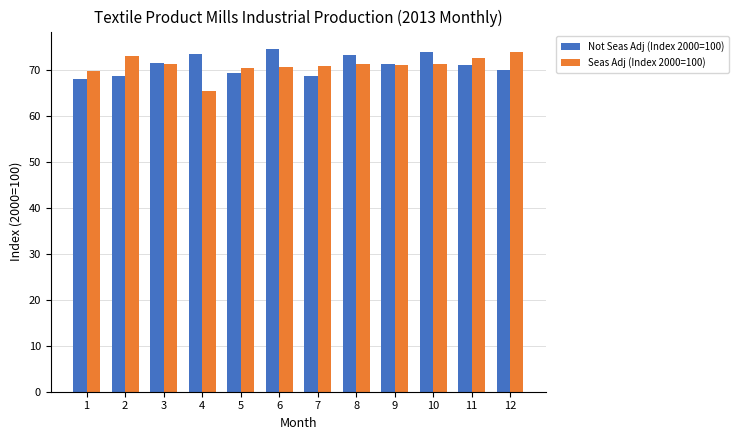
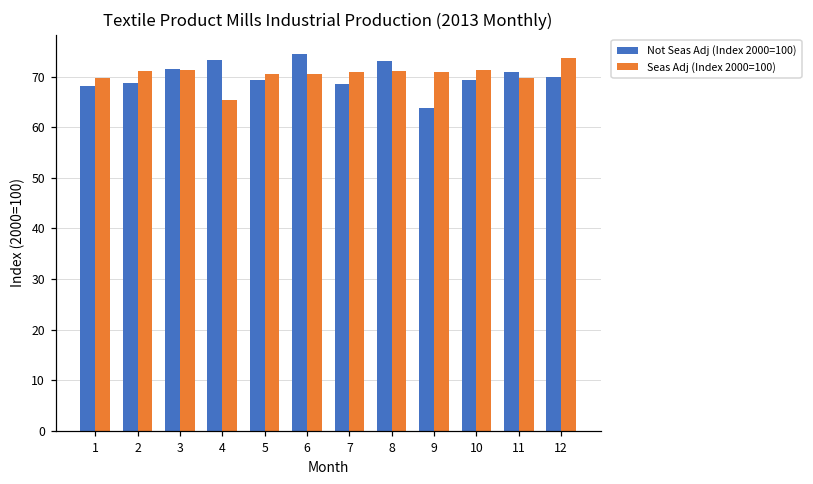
  {
    "Not Seas Adj (Index 2000=100)": {
      "1": 68,
      "2": 69,
      "3": 71,
      "4": 73,
      "5": 69,
      "6": 75,
      "7": 69,
      "8": 73,
-     "9": 71,
-     "10": 74,
+     "9": 64,
+     "10": 69,
      "11": 71,
      "12": 70
    },
    "Seas Adj (Index 2000=100)": {
      "1": 70,
-     "2": 73,
+     "2": 71,
      "3": 71,
      "4": 65,
      "5": 70,
      "6": 71,
      "7": 71,
      "8": 71,
      "9": 71,
      "10": 71,
-     "11": 73,
+     "11": 70,
      "12": 74
    }
  }
